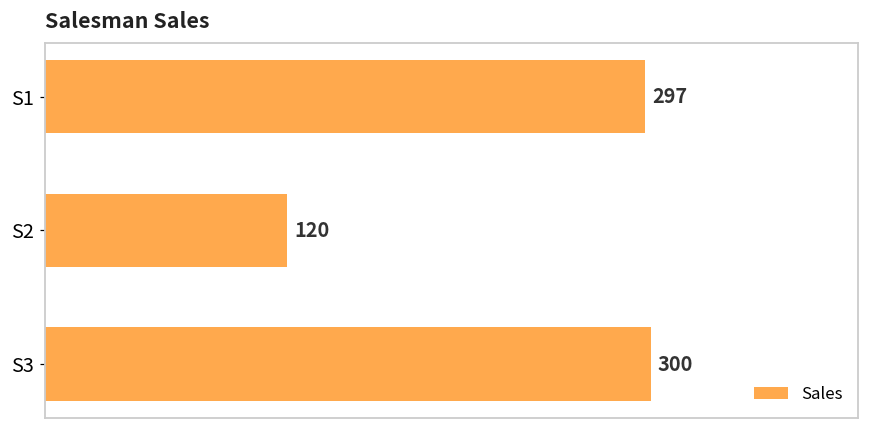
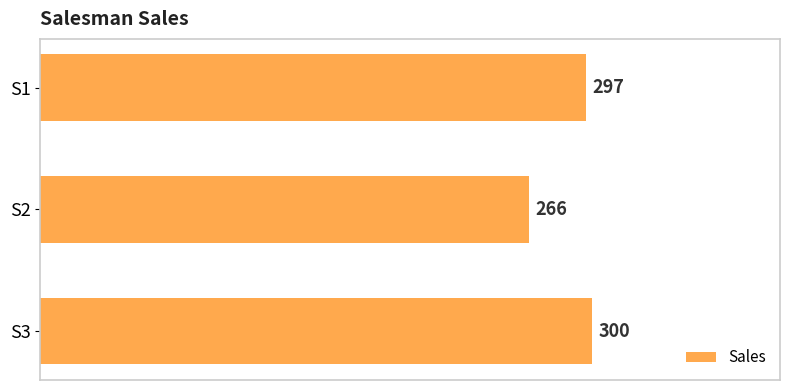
  {
    "S1": 297,
-   "S2": 120,
+   "S2": 266,
    "S3": 300
  }
